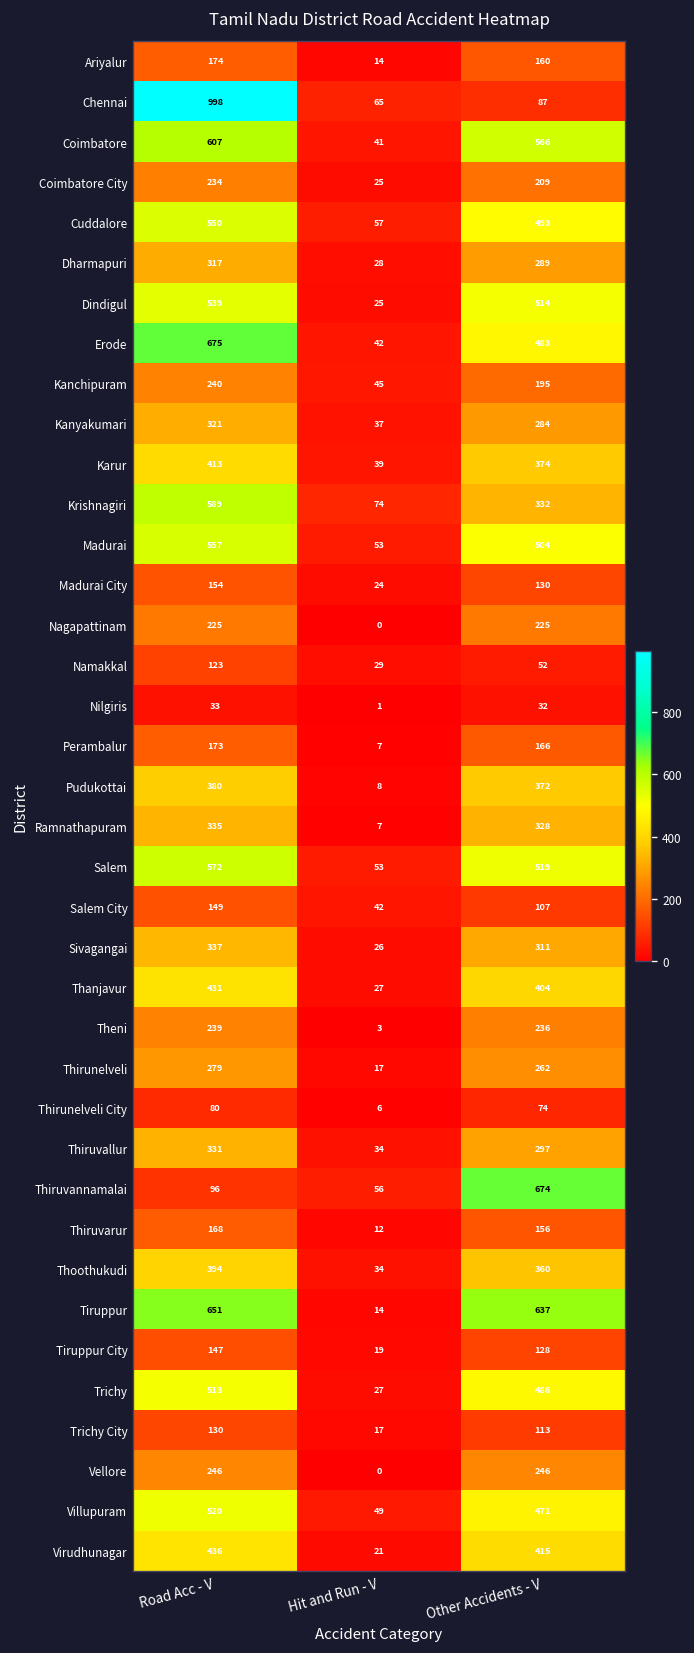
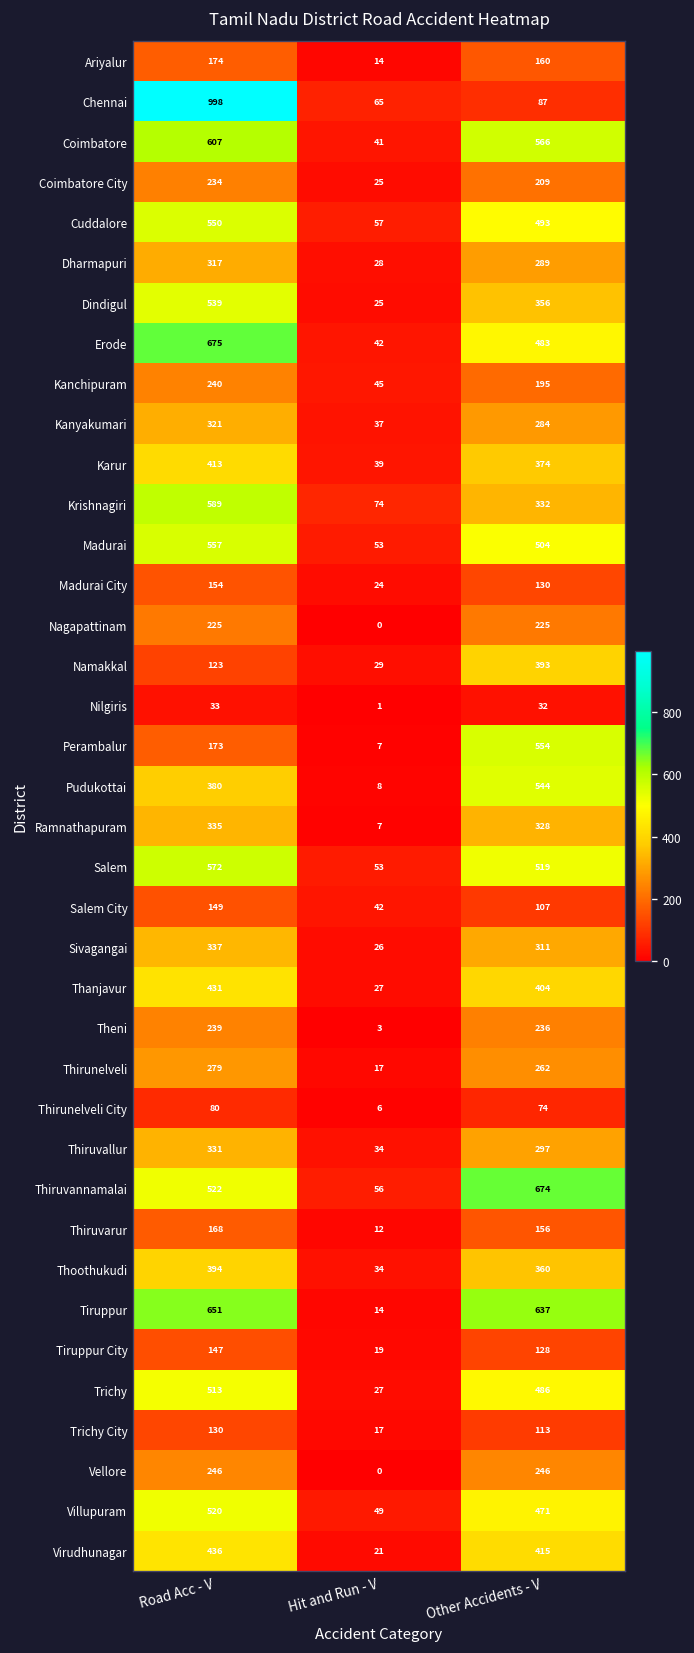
  {
    "Ariyalur": {
      "Road Acc - V": 174,
      "Hit and Run - V": 14,
      "Other Accidents - V": 160
    },
    "Chennai": {
      "Road Acc - V": 998,
      "Hit and Run - V": 65,
      "Other Accidents - V": 87
    },
    "Coimbatore": {
      "Road Acc - V": 607,
      "Hit and Run - V": 41,
      "Other Accidents - V": 566
    },
    "Coimbatore City": {
      "Road Acc - V": 234,
      "Hit and Run - V": 25,
      "Other Accidents - V": 209
    },
    "Cuddalore": {
      "Road Acc - V": 550,
      "Hit and Run - V": 57,
      "Other Accidents - V": 493
    },
    "Dharmapuri": {
      "Road Acc - V": 317,
      "Hit and Run - V": 28,
      "Other Accidents - V": 289
    },
    "Dindigul": {
      "Road Acc - V": 539,
      "Hit and Run - V": 25,
-     "Other Accidents - V": 514
+     "Other Accidents - V": 356
    },
    "Erode": {
      "Road Acc - V": 675,
      "Hit and Run - V": 42,
      "Other Accidents - V": 483
    },
    "Kanchipuram": {
      "Road Acc - V": 240,
      "Hit and Run - V": 45,
      "Other Accidents - V": 195
    },
    "Kanyakumari": {
      "Road Acc - V": 321,
      "Hit and Run - V": 37,
      "Other Accidents - V": 284
    },
    "Karur": {
      "Road Acc - V": 413,
      "Hit and Run - V": 39,
      "Other Accidents - V": 374
    },
    "Krishnagiri": {
      "Road Acc - V": 589,
      "Hit and Run - V": 74,
      "Other Accidents - V": 332
    },
    "Madurai": {
      "Road Acc - V": 557,
      "Hit and Run - V": 53,
      "Other Accidents - V": 504
    },
    "Madurai City": {
      "Road Acc - V": 154,
      "Hit and Run - V": 24,
      "Other Accidents - V": 130
    },
    "Nagapattinam": {
      "Road Acc - V": 225,
      "Hit and Run - V": 0,
      "Other Accidents - V": 225
    },
    "Namakkal": {
      "Road Acc - V": 123,
      "Hit and Run - V": 29,
-     "Other Accidents - V": 52
+     "Other Accidents - V": 393
    },
    "Nilgiris": {
      "Road Acc - V": 33,
      "Hit and Run - V": 1,
      "Other Accidents - V": 32
    },
    "Perambalur": {
      "Road Acc - V": 173,
      "Hit and Run - V": 7,
-     "Other Accidents - V": 166
+     "Other Accidents - V": 554
    },
    "Pudukottai": {
      "Road Acc - V": 380,
      "Hit and Run - V": 8,
-     "Other Accidents - V": 372
+     "Other Accidents - V": 544
    },
    "Ramnathapuram": {
      "Road Acc - V": 335,
      "Hit and Run - V": 7,
      "Other Accidents - V": 328
    },
    "Salem": {
      "Road Acc - V": 572,
      "Hit and Run - V": 53,
      "Other Accidents - V": 519
    },
    "Salem City": {
      "Road Acc - V": 149,
      "Hit and Run - V": 42,
      "Other Accidents - V": 107
    },
    "Sivagangai": {
      "Road Acc - V": 337,
      "Hit and Run - V": 26,
      "Other Accidents - V": 311
    },
    "Thanjavur": {
      "Road Acc - V": 431,
      "Hit and Run - V": 27,
      "Other Accidents - V": 404
    },
    "Theni": {
      "Road Acc - V": 239,
      "Hit and Run - V": 3,
      "Other Accidents - V": 236
    },
    "Thirunelveli": {
      "Road Acc - V": 279,
      "Hit and Run - V": 17,
      "Other Accidents - V": 262
    },
    "Thirunelveli City": {
      "Road Acc - V": 80,
      "Hit and Run - V": 6,
      "Other Accidents - V": 74
    },
    "Thiruvallur": {
      "Road Acc - V": 331,
      "Hit and Run - V": 34,
      "Other Accidents - V": 297
    },
    "Thiruvannamalai": {
-     "Road Acc - V": 96,
+     "Road Acc - V": 522,
      "Hit and Run - V": 56,
      "Other Accidents - V": 674
    },
    "Thiruvarur": {
      "Road Acc - V": 168,
      "Hit and Run - V": 12,
      "Other Accidents - V": 156
    },
    "Thoothukudi": {
      "Road Acc - V": 394,
      "Hit and Run - V": 34,
      "Other Accidents - V": 360
    },
    "Tiruppur": {
      "Road Acc - V": 651,
      "Hit and Run - V": 14,
      "Other Accidents - V": 637
    },
    "Tiruppur City": {
      "Road Acc - V": 147,
      "Hit and Run - V": 19,
      "Other Accidents - V": 128
    },
    "Trichy": {
      "Road Acc - V": 513,
      "Hit and Run - V": 27,
      "Other Accidents - V": 486
    },
    "Trichy City": {
      "Road Acc - V": 130,
      "Hit and Run - V": 17,
      "Other Accidents - V": 113
    },
    "Vellore": {
      "Road Acc - V": 246,
      "Hit and Run - V": 0,
      "Other Accidents - V": 246
    },
    "Villupuram": {
      "Road Acc - V": 520,
      "Hit and Run - V": 49,
      "Other Accidents - V": 471
    },
    "Virudhunagar": {
      "Road Acc - V": 436,
      "Hit and Run - V": 21,
      "Other Accidents - V": 415
    }
  }
